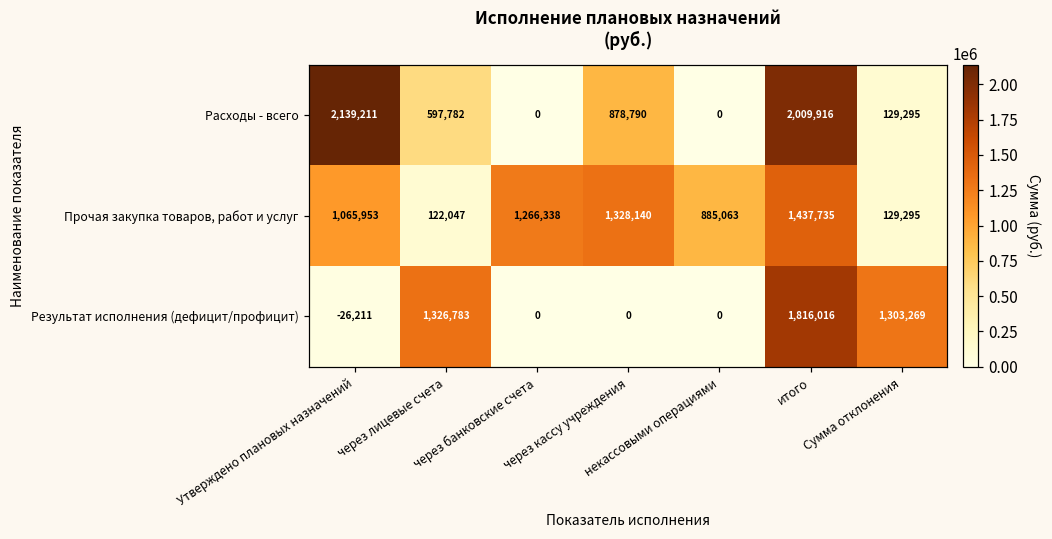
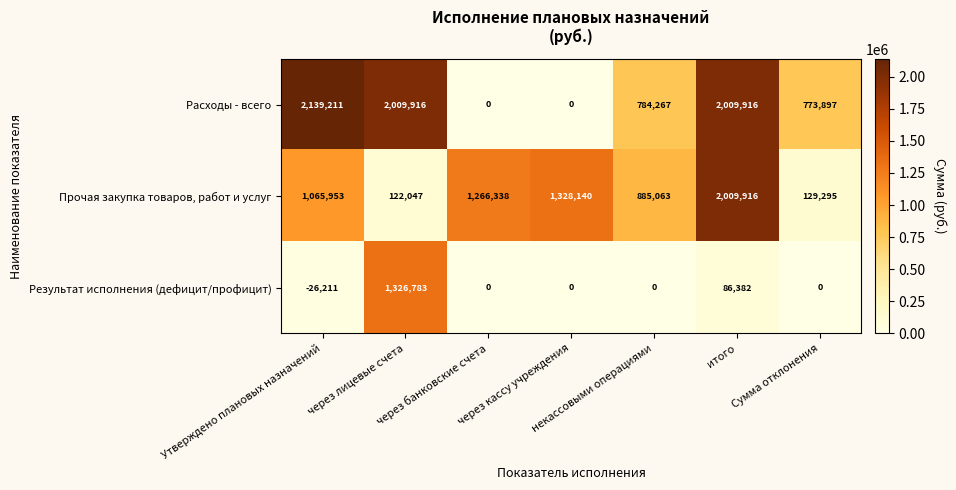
  {
    "Расходы - всего": {
      "Утверждено плановых назначений": "2,139,211",
-     "через лицевые счета": "597,782",
+     "через лицевые счета": "2,009,916",
      "через банковские счета": "0",
-     "через кассу учреждения": "878,790",
-     "некассовыми операциями": "0",
+     "через кассу учреждения": "0",
+     "некассовыми операциями": "784,267",
      "итого": "2,009,916",
-     "Сумма отклонения": "129,295"
+     "Сумма отклонения": "773,897"
    },
    "Прочая закупка товаров, работ и услуг": {
      "Утверждено плановых назначений": "1,065,953",
      "через лицевые счета": "122,047",
      "через банковские счета": "1,266,338",
      "через кассу учреждения": "1,328,140",
      "некассовыми операциями": "885,063",
-     "итого": "1,437,735",
+     "итого": "2,009,916",
      "Сумма отклонения": "129,295"
    },
    "Результат исполнения (дефицит/профицит)": {
      "Утверждено плановых назначений": "-26,211",
      "через лицевые счета": "1,326,783",
      "через банковские счета": "0",
      "через кассу учреждения": "0",
      "некассовыми операциями": "0",
-     "итого": "1,816,016",
-     "Сумма отклонения": "1,303,269"
+     "итого": "86,382",
+     "Сумма отклонения": "0"
    }
  }
